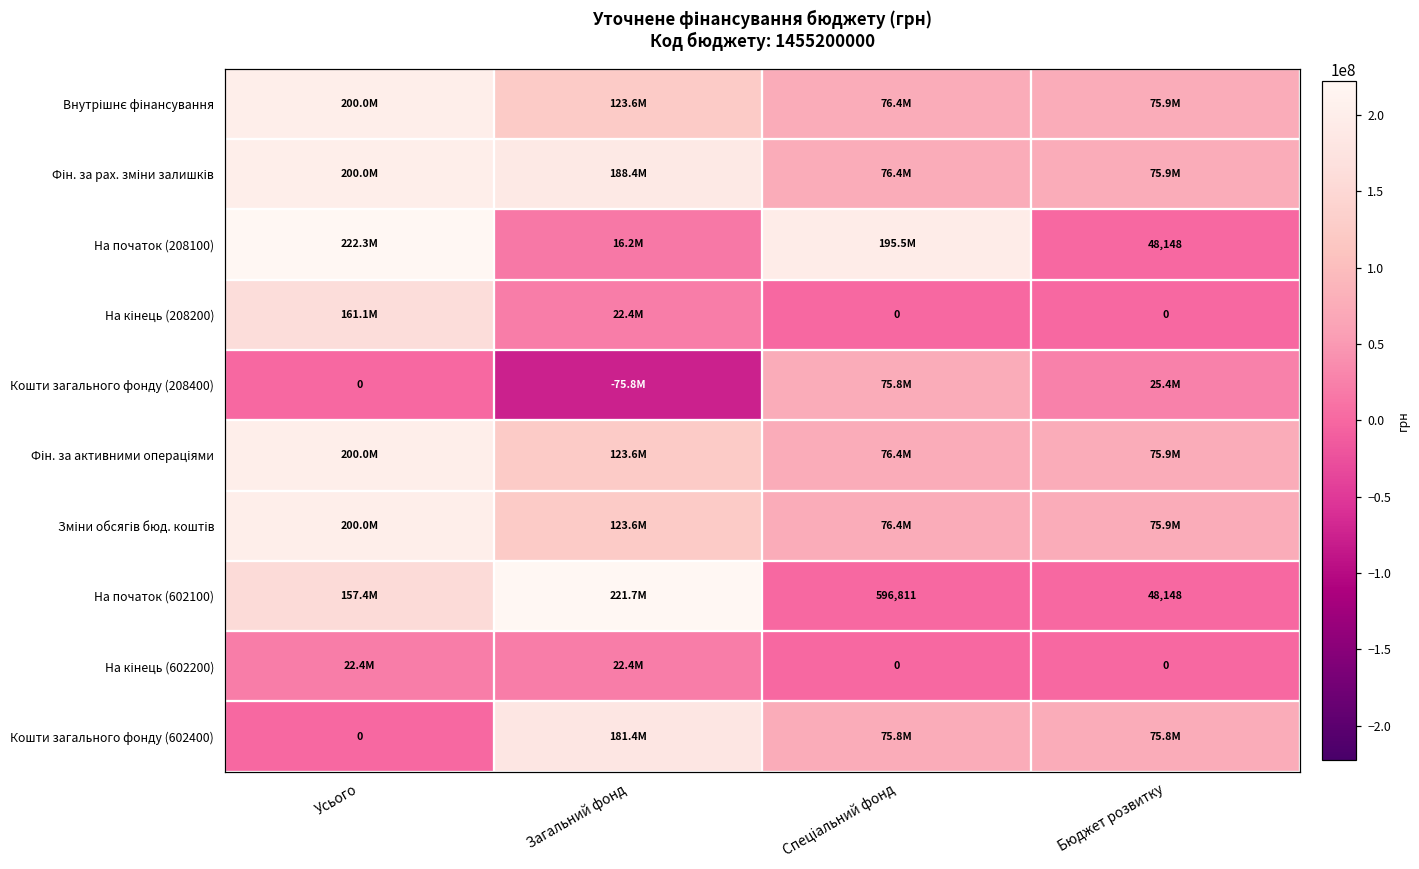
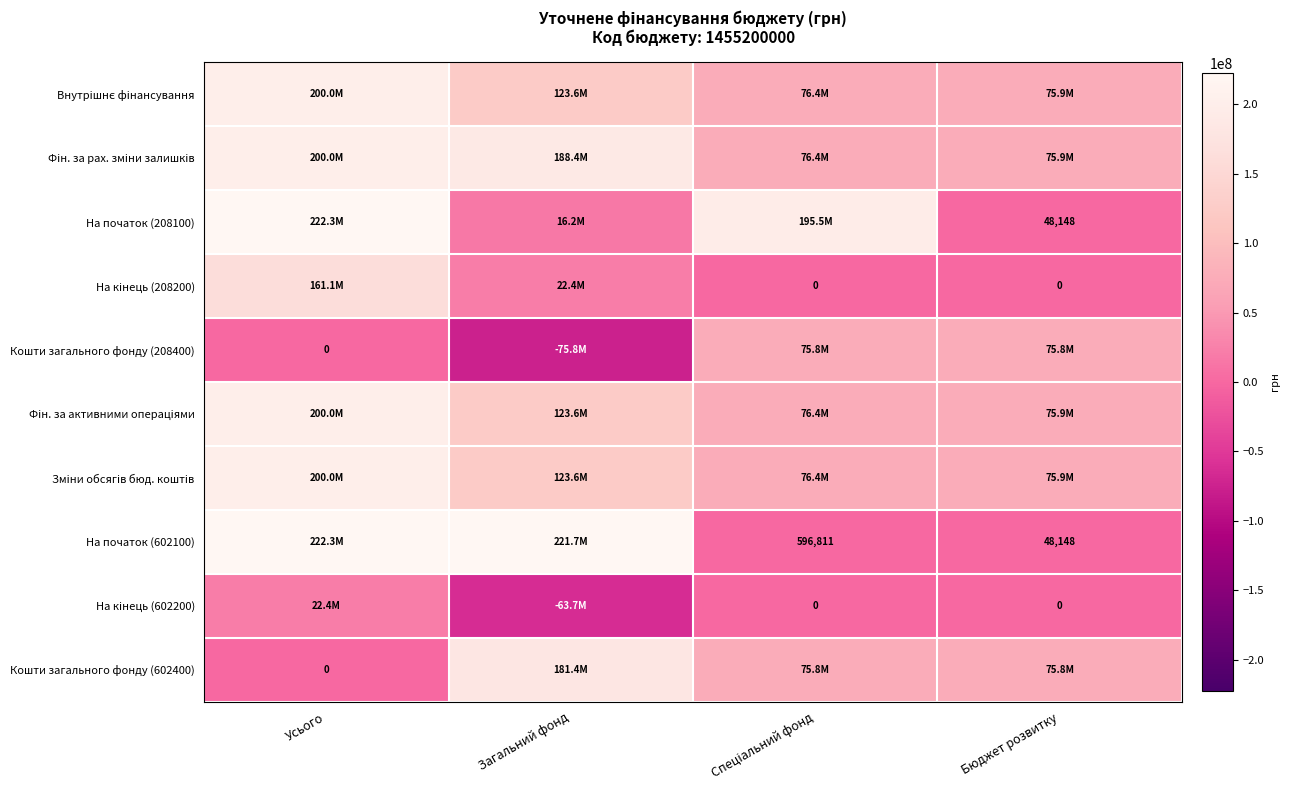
  {
    "Внутрішнє фінансування": {
      "Усього": "200.0M",
      "Загальний фонд": "123.6M",
      "Спеціальний фонд": "76.4M",
      "Бюджет розвитку": "75.9M"
    },
    "Фін. за рах. зміни залишків": {
      "Усього": "200.0M",
      "Загальний фонд": "188.4M",
      "Спеціальний фонд": "76.4M",
      "Бюджет розвитку": "75.9M"
    },
    "На початок (208100)": {
      "Усього": "222.3M",
      "Загальний фонд": "16.2M",
      "Спеціальний фонд": "195.5M",
      "Бюджет розвитку": "48,148"
    },
    "На кінець (208200)": {
      "Усього": "161.1M",
      "Загальний фонд": "22.4M",
      "Спеціальний фонд": "0",
      "Бюджет розвитку": "0"
    },
    "Кошти загального фонду (208400)": {
      "Усього": "0",
      "Загальний фонд": "-75.8M",
      "Спеціальний фонд": "75.8M",
-     "Бюджет розвитку": "25.4M"
+     "Бюджет розвитку": "75.8M"
    },
    "Фін. за активними операціями": {
      "Усього": "200.0M",
      "Загальний фонд": "123.6M",
      "Спеціальний фонд": "76.4M",
      "Бюджет розвитку": "75.9M"
    },
    "Зміни обсягів бюд. коштів": {
      "Усього": "200.0M",
      "Загальний фонд": "123.6M",
      "Спеціальний фонд": "76.4M",
      "Бюджет розвитку": "75.9M"
    },
    "На початок (602100)": {
-     "Усього": "157.4M",
+     "Усього": "222.3M",
      "Загальний фонд": "221.7M",
      "Спеціальний фонд": "596,811",
      "Бюджет розвитку": "48,148"
    },
    "На кінець (602200)": {
      "Усього": "22.4M",
-     "Загальний фонд": "22.4M",
+     "Загальний фонд": "-63.7M",
      "Спеціальний фонд": "0",
      "Бюджет розвитку": "0"
    },
    "Кошти загального фонду (602400)": {
      "Усього": "0",
      "Загальний фонд": "181.4M",
      "Спеціальний фонд": "75.8M",
      "Бюджет розвитку": "75.8M"
    }
  }
